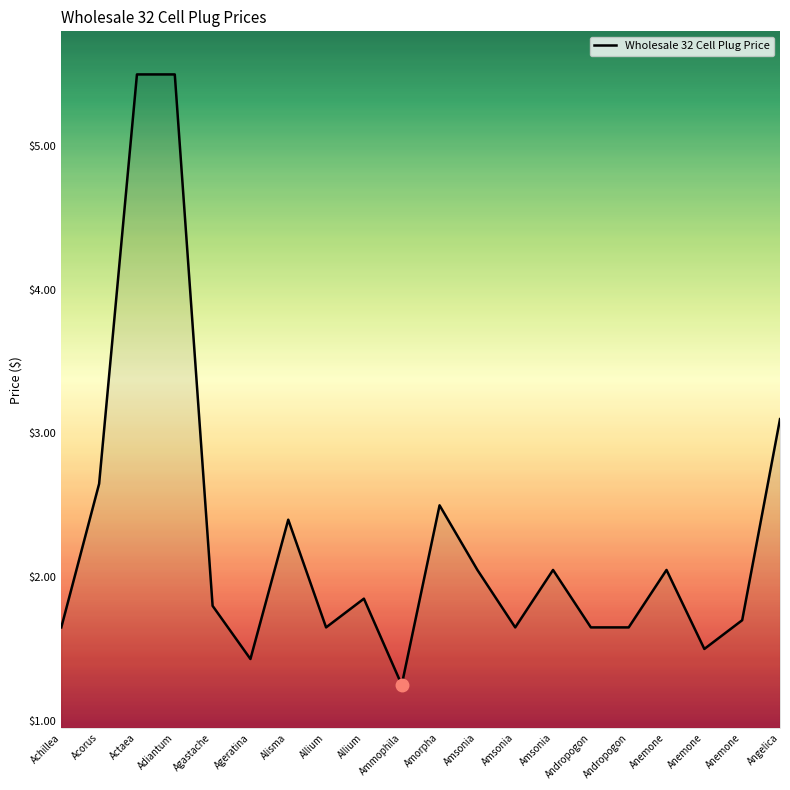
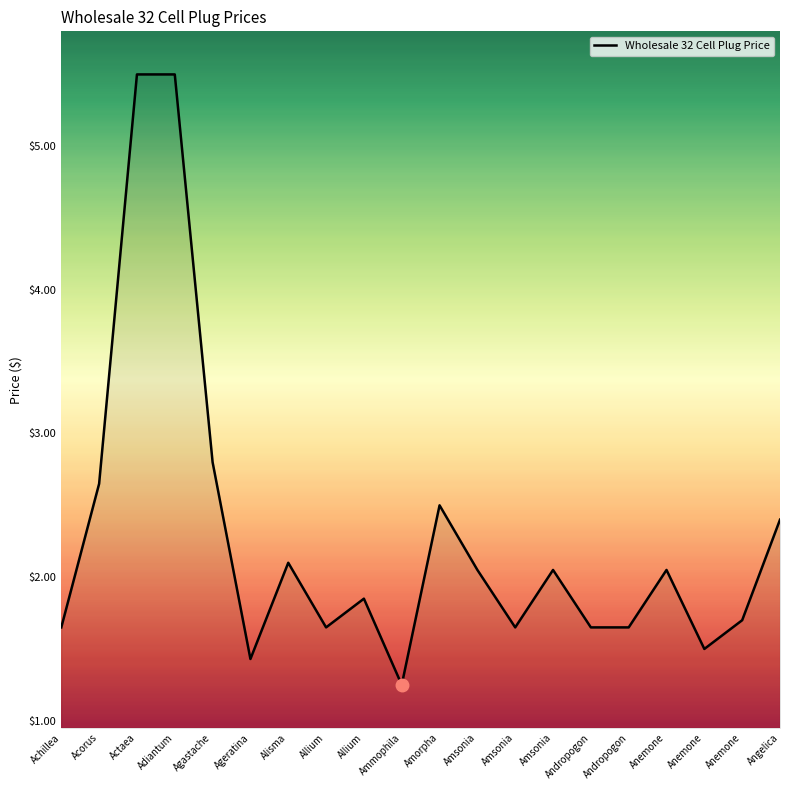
  {
    "Wholesale 32 Cell Plug Price": {
      "Achillea": "$1.65",
      "Acorus": "$2.65",
      "Actaea": "$5.5",
      "Adiantum": "$5.5",
-     "Agastache": "$1.8",
+     "Agastache": "$2.8",
      "Ageratina": "$1.43",
-     "Alisma": "$2.4",
+     "Alisma": "$2.1",
      "Amorpha": "$2.5",
-     "Angelica": "$3.1"
+     "Angelica": "$2.4"
    }
  }
